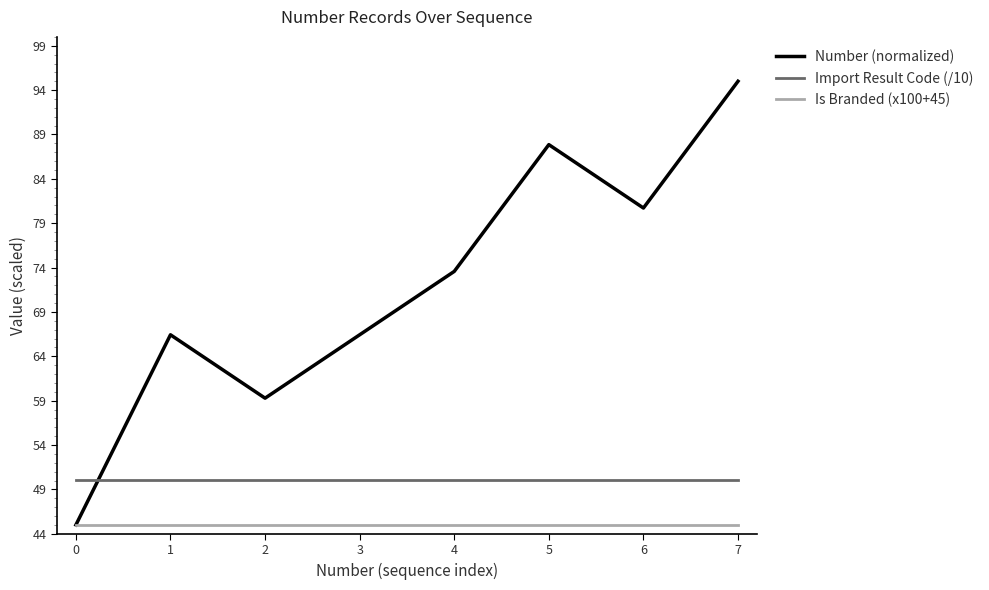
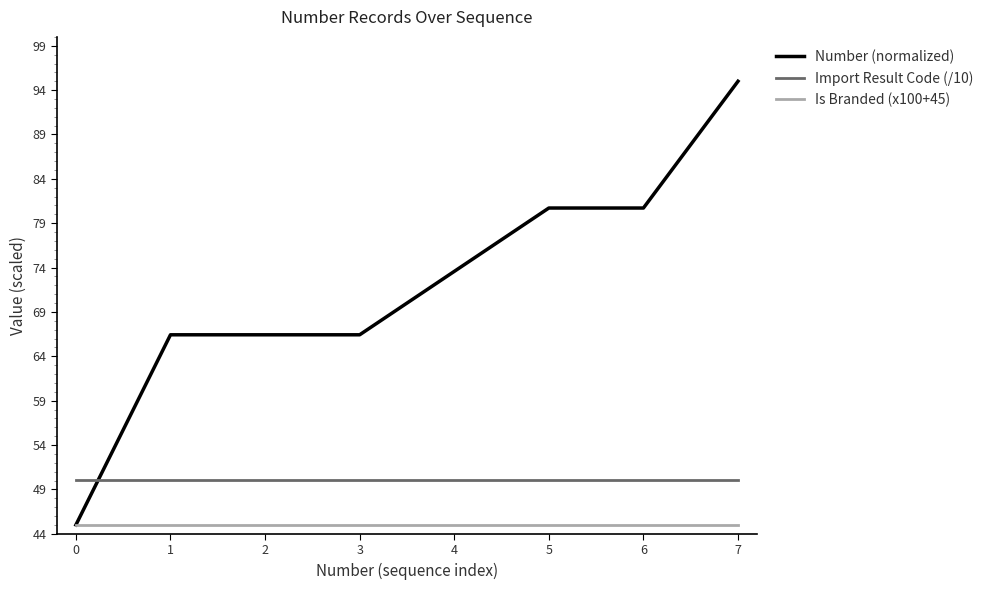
  {
    "Number (normalized)": {
      "1": 66,
-     "2": 59,
+     "2": 66,
      "3": 66,
      "4": 74,
-     "5": 88,
+     "5": 81,
      "6": 81,
      "7": 95
    },
    "Import Result Code (/10)": {
      "0": 50,
      "1": 50,
      "2": 50,
      "3": 50,
      "4": 50,
      "5": 50,
      "6": 50,
      "7": 50
    },
    "Is Branded (x100+45)": {
      "1": 45,
      "2": 45,
      "3": 45,
      "4": 45,
      "5": 45,
      "6": 45,
      "7": 45
    }
  }
